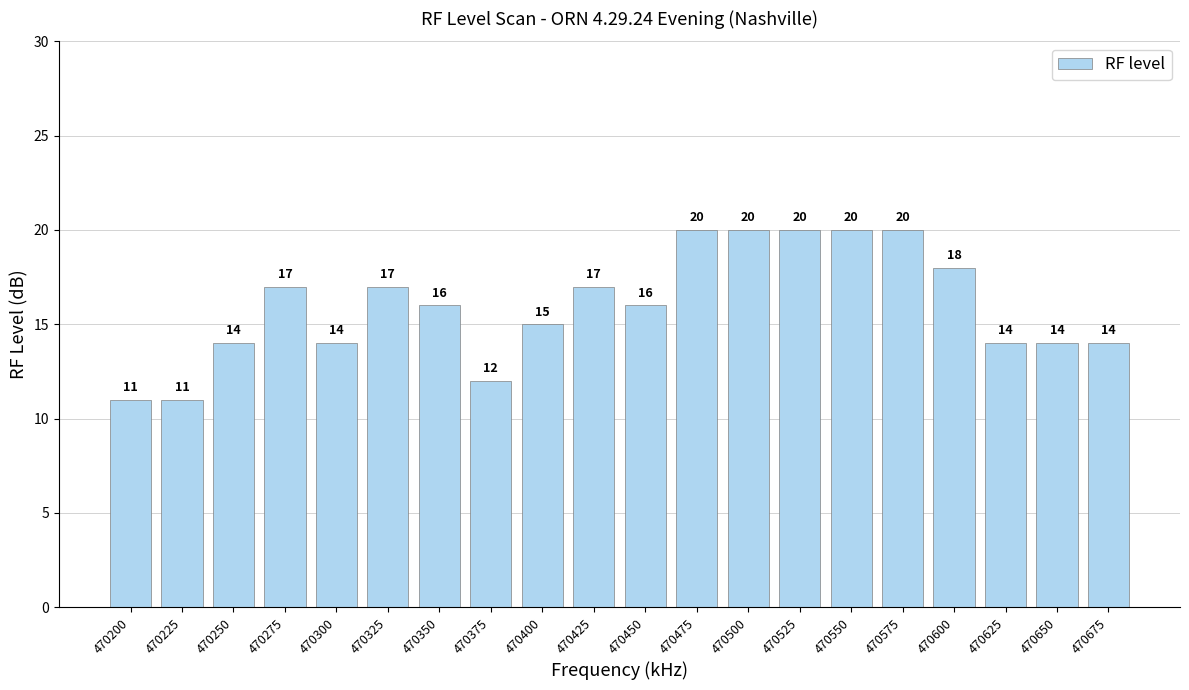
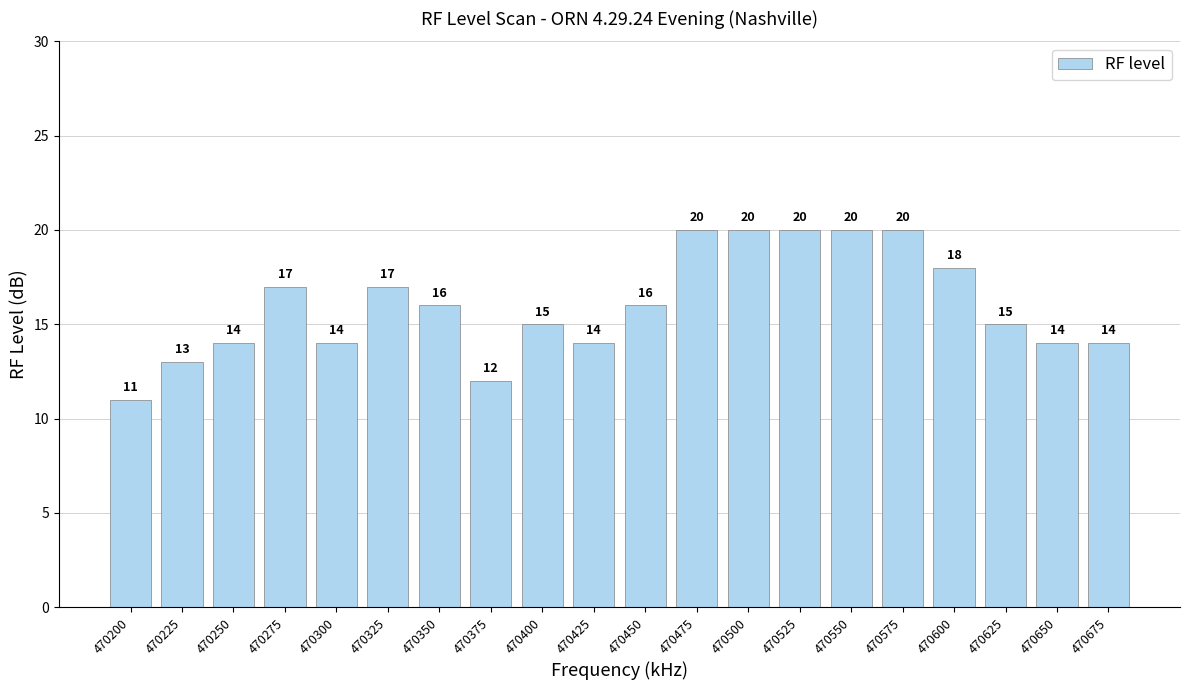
  {
    "470200": 11,
-   "470225": 11,
+   "470225": 13,
    "470250": 14,
    "470275": 17,
    "470300": 14,
    "470325": 17,
    "470350": 16,
    "470375": 12,
    "470400": 15,
-   "470425": 17,
+   "470425": 14,
    "470450": 16,
    "470475": 20,
    "470500": 20,
    "470525": 20,
    "470550": 20,
    "470575": 20,
    "470600": 18,
-   "470625": 14,
+   "470625": 15,
    "470650": 14,
    "470675": 14
  }
